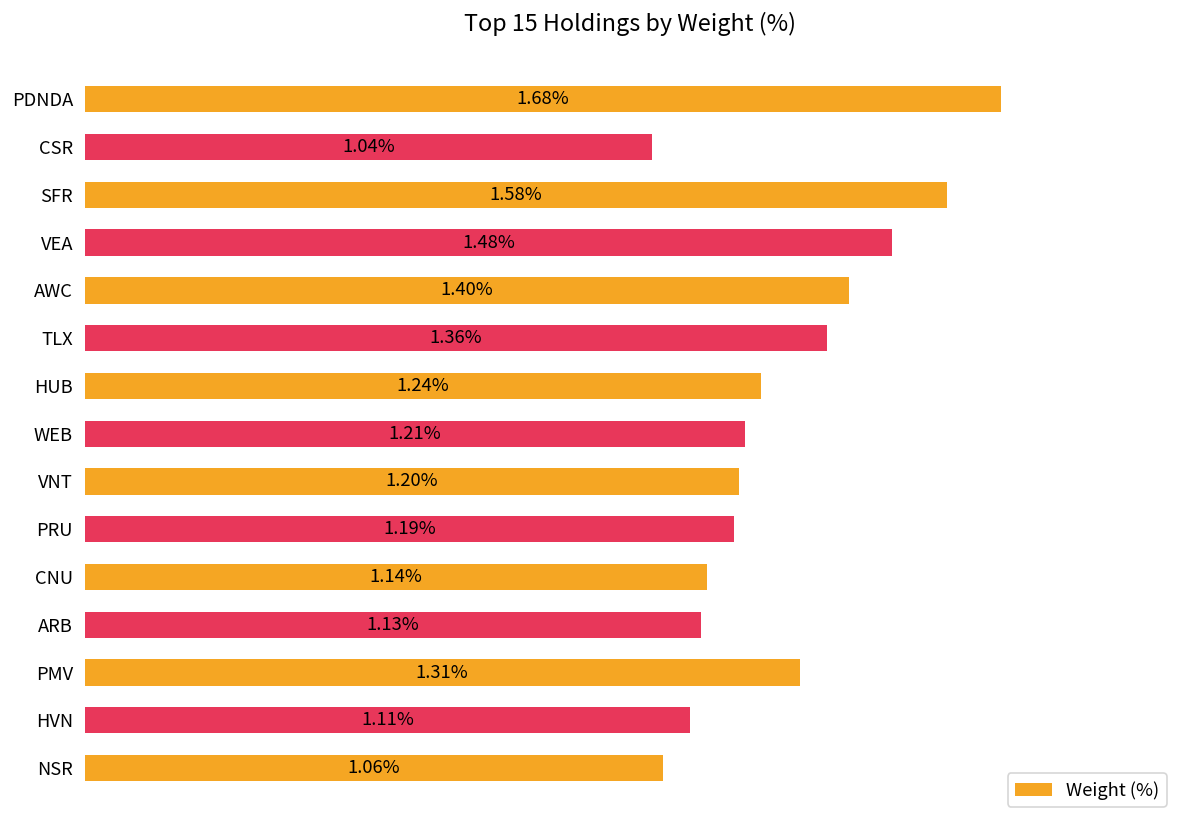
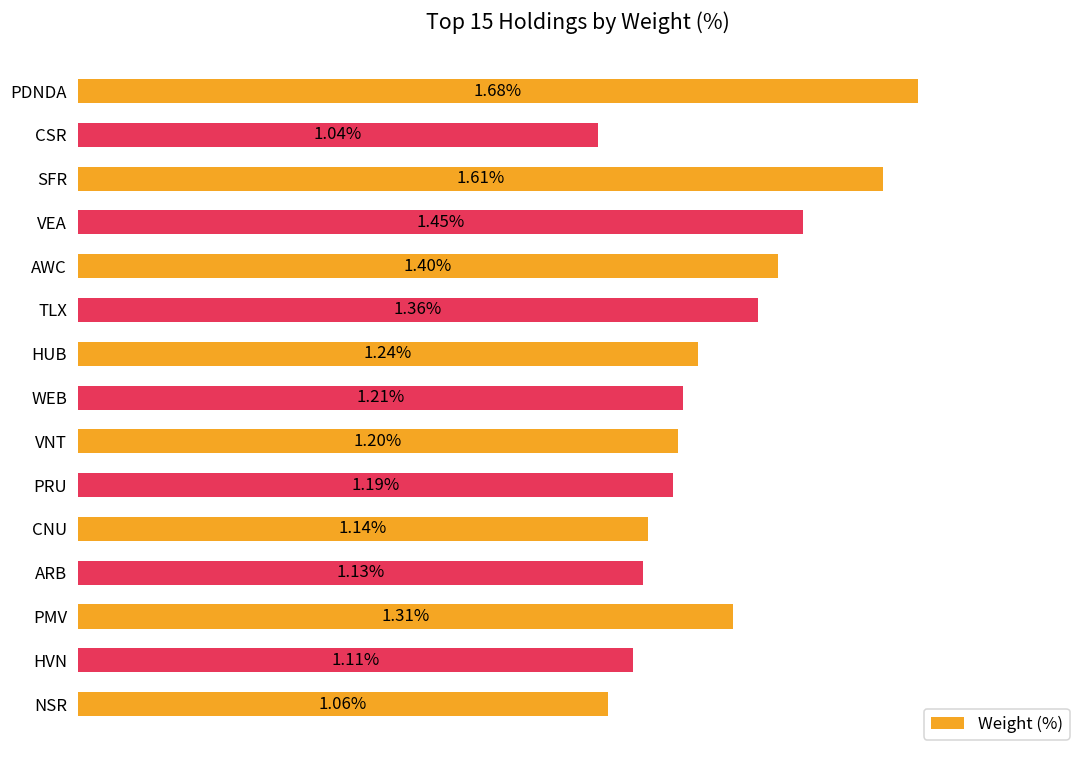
  {
    "PDNDA": "1.68%",
    "CSR": "1.04%",
-   "SFR": "1.58%",
-   "VEA": "1.48%",
+   "SFR": "1.61%",
+   "VEA": "1.45%",
    "AWC": "1.40%",
    "TLX": "1.36%",
    "HUB": "1.24%",
    "WEB": "1.21%",
    "VNT": "1.20%",
    "PRU": "1.19%",
    "CNU": "1.14%",
    "ARB": "1.13%",
    "PMV": "1.31%",
    "HVN": "1.11%",
    "NSR": "1.06%"
  }
